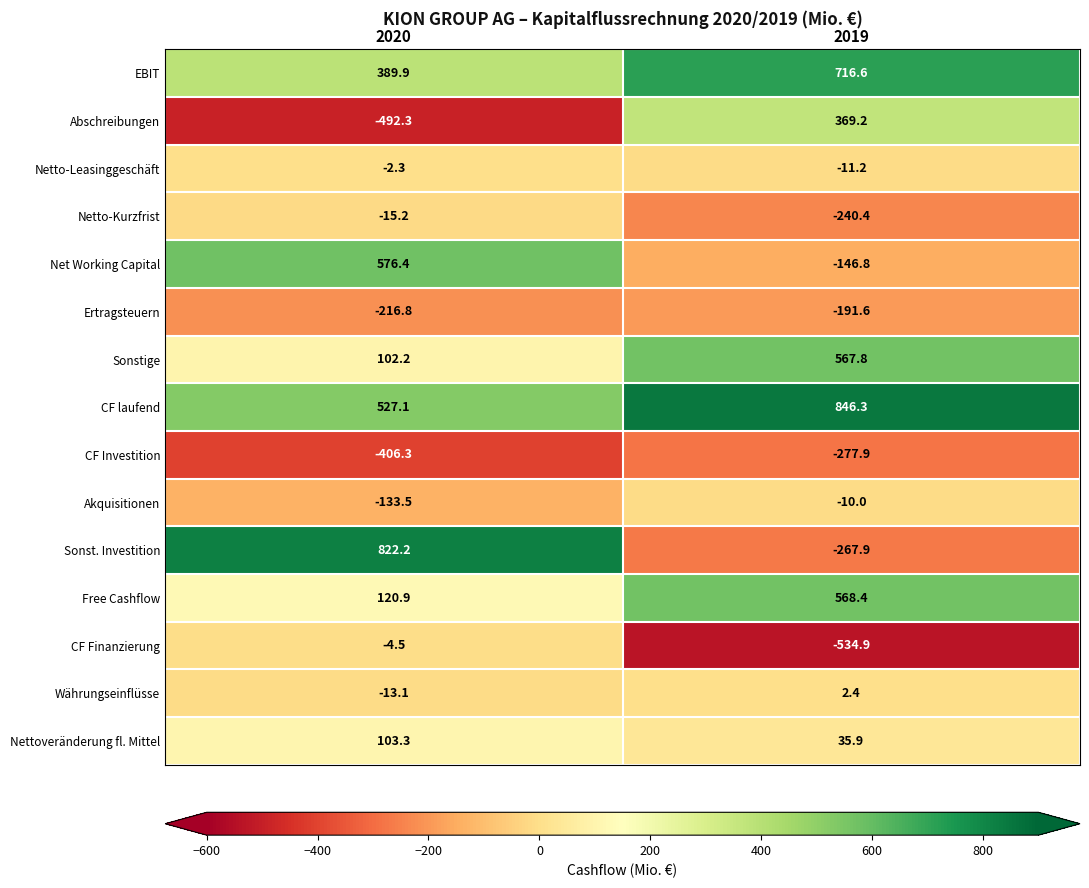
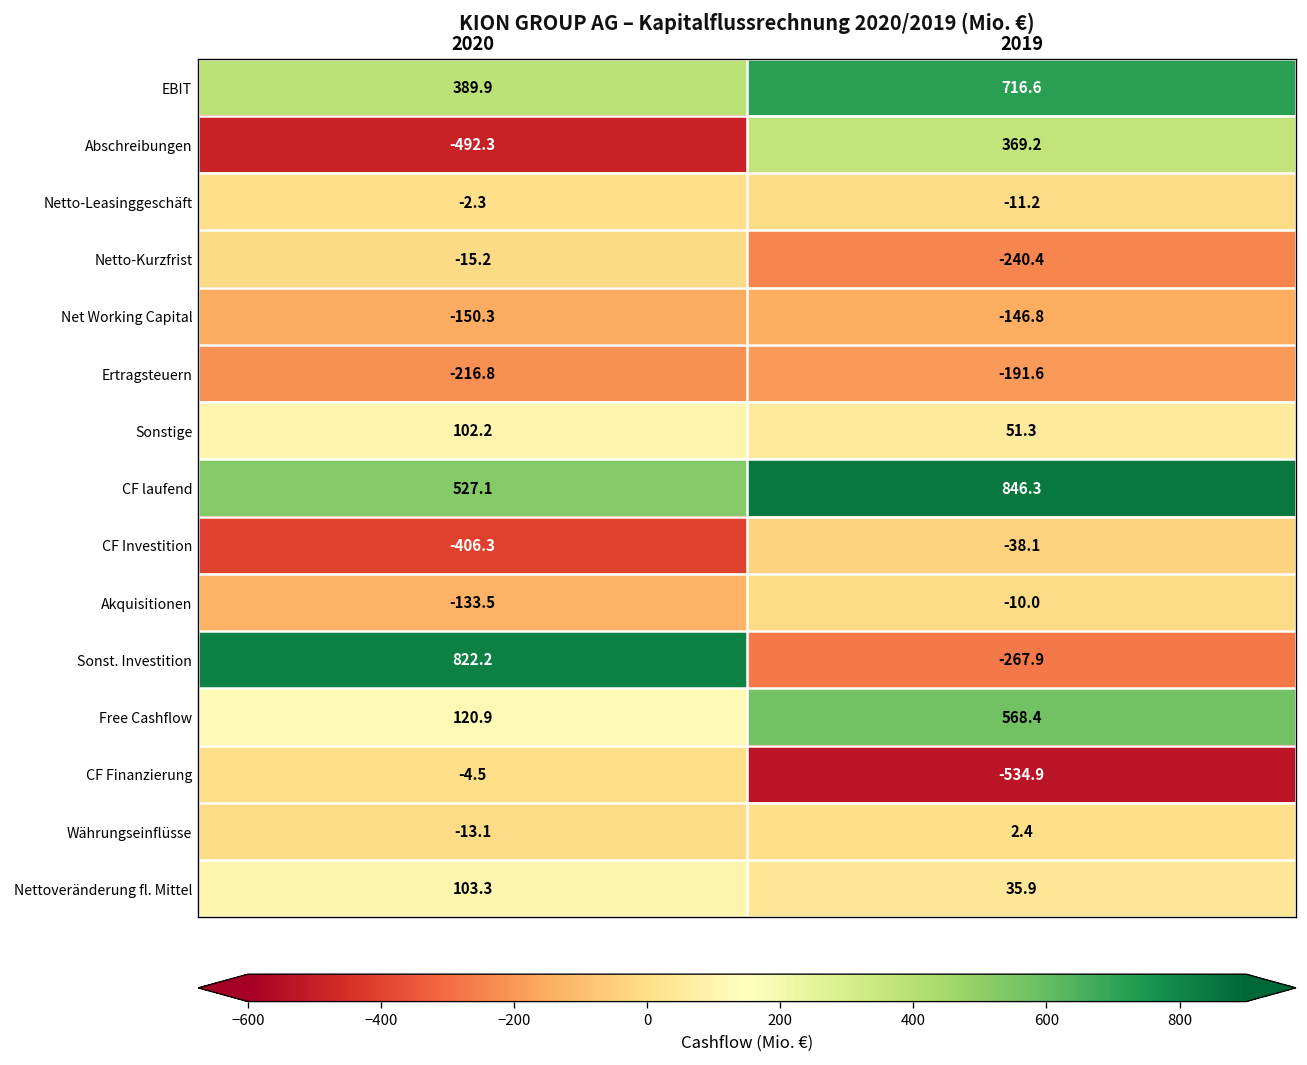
  {
    "EBIT": {
      "2020": 389.9,
      "2019": 716.6
    },
    "Abschreibungen": {
      "2020": -492.3,
      "2019": 369.2
    },
    "Netto-Leasinggeschäft": {
      "2020": -2.3,
      "2019": -11.2
    },
    "Netto-Kurzfrist": {
      "2020": -15.2,
      "2019": -240.4
    },
    "Net Working Capital": {
-     "2020": 576.4,
+     "2020": -150.3,
      "2019": -146.8
    },
    "Ertragsteuern": {
      "2020": -216.8,
      "2019": -191.6
    },
    "Sonstige": {
      "2020": 102.2,
-     "2019": 567.8
+     "2019": 51.3
    },
    "CF laufend": {
      "2020": 527.1,
      "2019": 846.3
    },
    "CF Investition": {
      "2020": -406.3,
-     "2019": -277.9
+     "2019": -38.1
    },
    "Akquisitionen": {
      "2020": -133.5,
      "2019": -10.0
    },
    "Sonst. Investition": {
      "2020": 822.2,
      "2019": -267.9
    },
    "Free Cashflow": {
      "2020": 120.9,
      "2019": 568.4
    },
    "CF Finanzierung": {
      "2020": -4.5,
      "2019": -534.9
    },
    "Währungseinflüsse": {
      "2020": -13.1,
      "2019": 2.4
    },
    "Nettoveränderung fl. Mittel": {
      "2020": 103.3,
      "2019": 35.9
    }
  }
